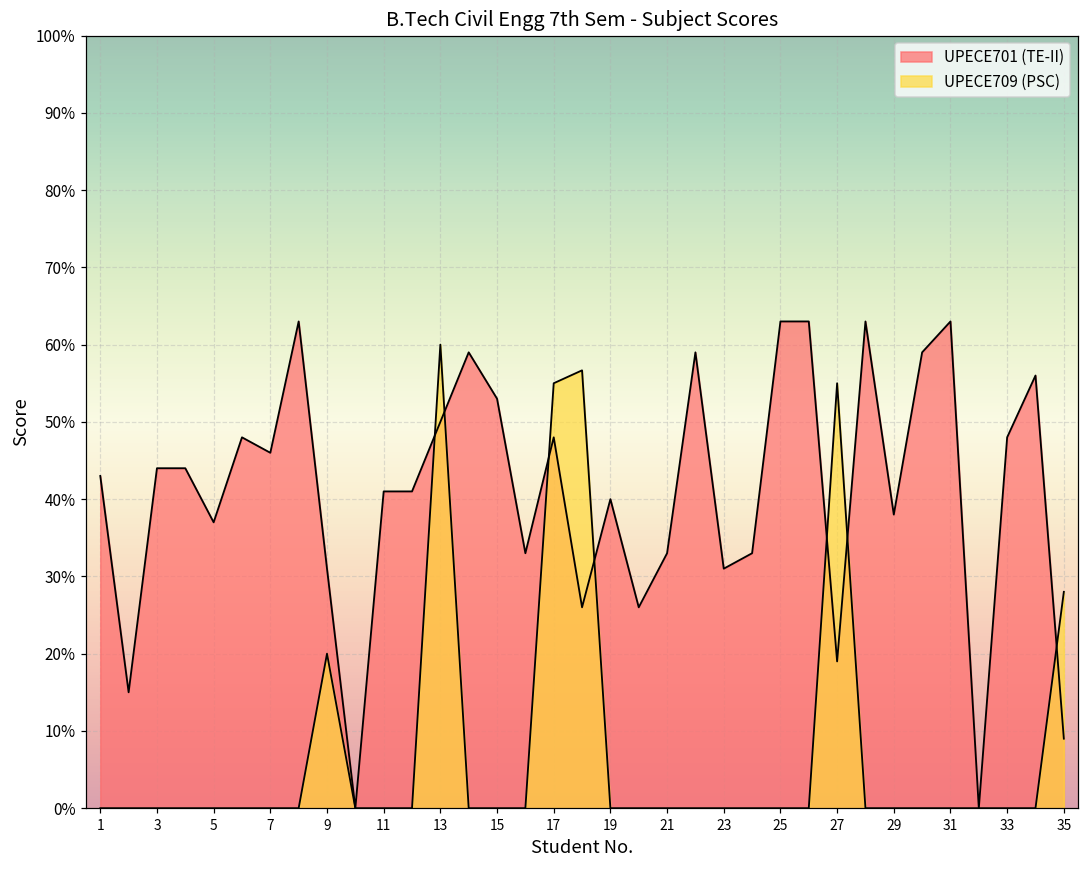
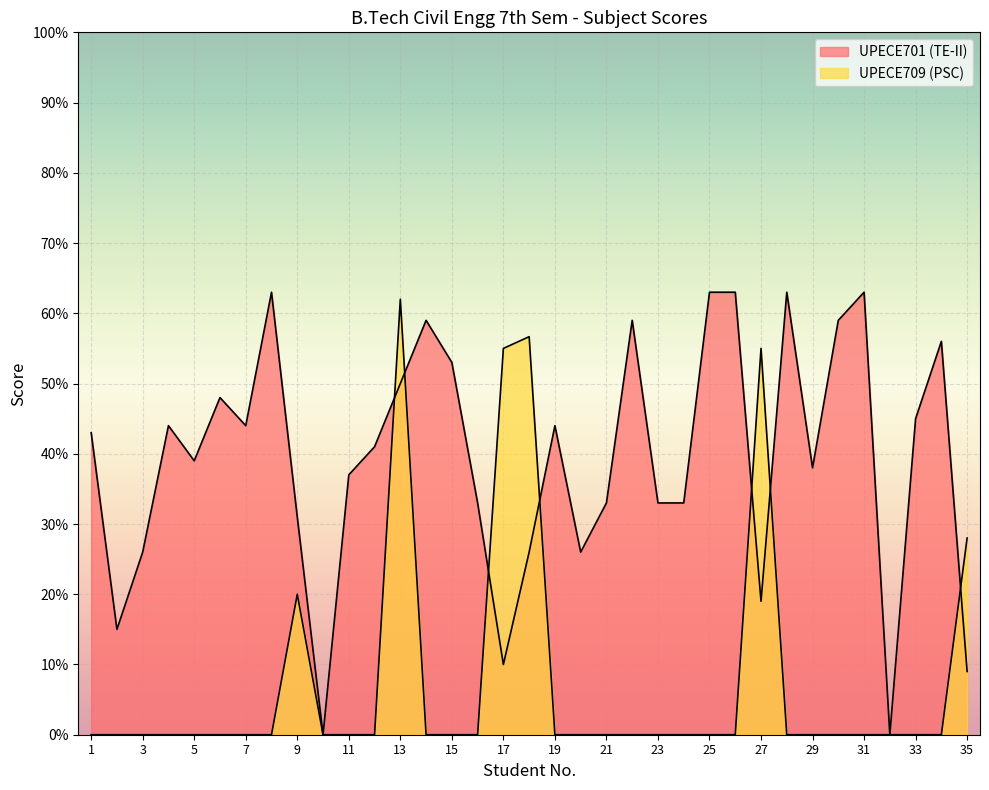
  {
    "UPECE701 (TE-II)": {
      "1": "43%",
-     "3": "44%",
-     "5": "37%",
-     "7": "46%",
+     "3": "26%",
+     "5": "39%",
+     "7": "44%",
      "9": "31%",
-     "11": "41%",
+     "11": "37%",
      "13": "50%",
      "15": "53%",
-     "17": "48%",
-     "19": "40%",
+     "17": "10%",
+     "19": "44%",
      "21": "33%",
-     "23": "31%",
+     "23": "33%",
      "25": "63%",
      "27": "19%",
      "29": "38%",
      "31": "63%",
-     "33": "48%",
+     "33": "45%",
      "35": "9%"
    },
    "UPECE709 (PSC)": {
      "1": "0%",
      "3": "0%",
      "5": "0%",
      "7": "0%",
      "9": "20%",
      "11": "0%",
-     "13": "60%",
+     "13": "62%",
      "15": "0%",
      "17": "55%",
      "19": "0%",
      "21": "0%",
      "23": "0%",
      "25": "0%",
      "27": "55%",
      "29": "0%",
      "31": "0%",
      "33": "0%",
      "35": "28%"
    }
  }
